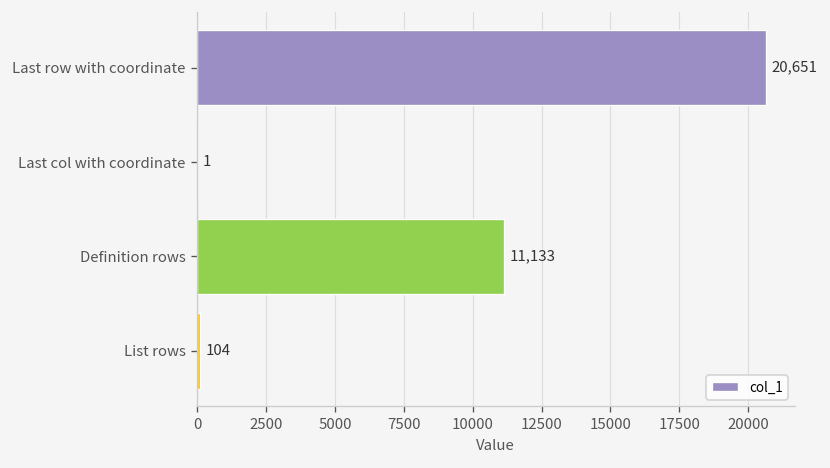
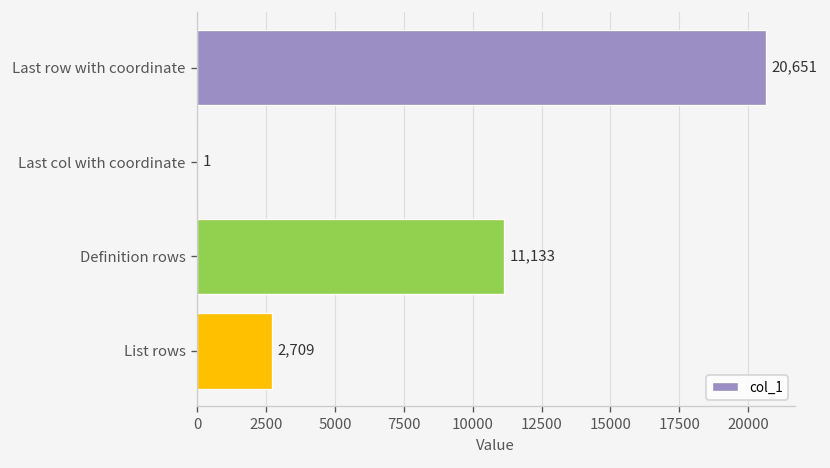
  {
    "Last row with coordinate": "20,651",
    "Last col with coordinate": "1",
    "Definition rows": "11,133",
-   "List rows": "104"
+   "List rows": "2,709"
  }
